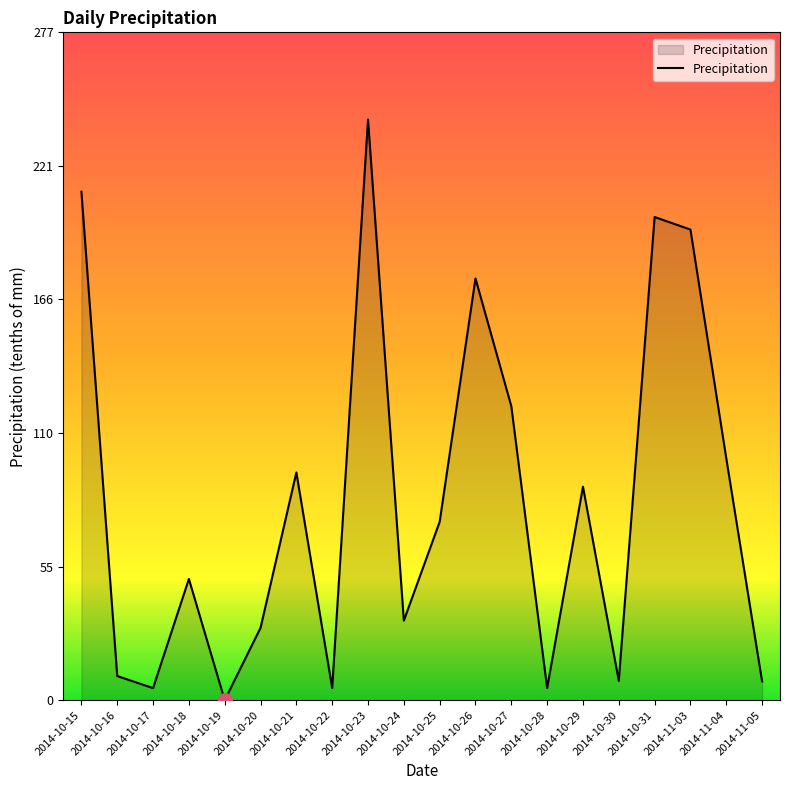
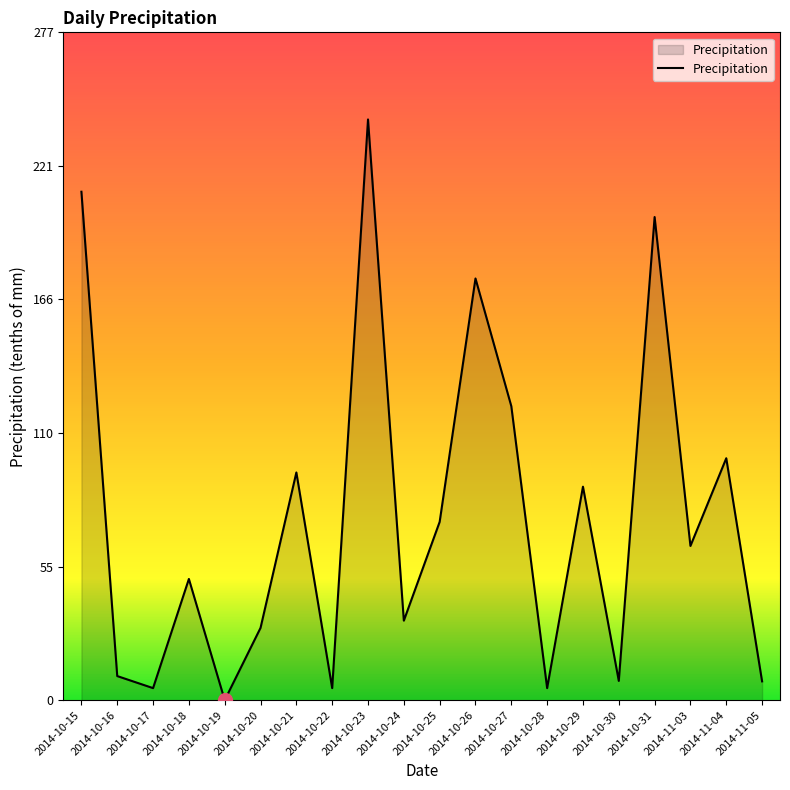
  {
    "Precipitation": {
      "2014-10-15": 211,
      "2014-10-16": 10,
      "2014-10-17": 5,
      "2014-10-18": 50,
      "2014-10-20": 30,
      "2014-10-21": 95,
      "2014-10-22": 5,
      "2014-10-23": 241,
      "2014-10-24": 33,
      "2014-10-25": 74,
      "2014-10-26": 175,
      "2014-10-27": 122,
      "2014-10-28": 5,
      "2014-10-29": 89,
      "2014-10-30": 8,
      "2014-10-31": 201,
-     "2014-11-03": 195,
+     "2014-11-03": 64,
      "2014-11-04": 100,
      "2014-11-05": 8
    }
  }
